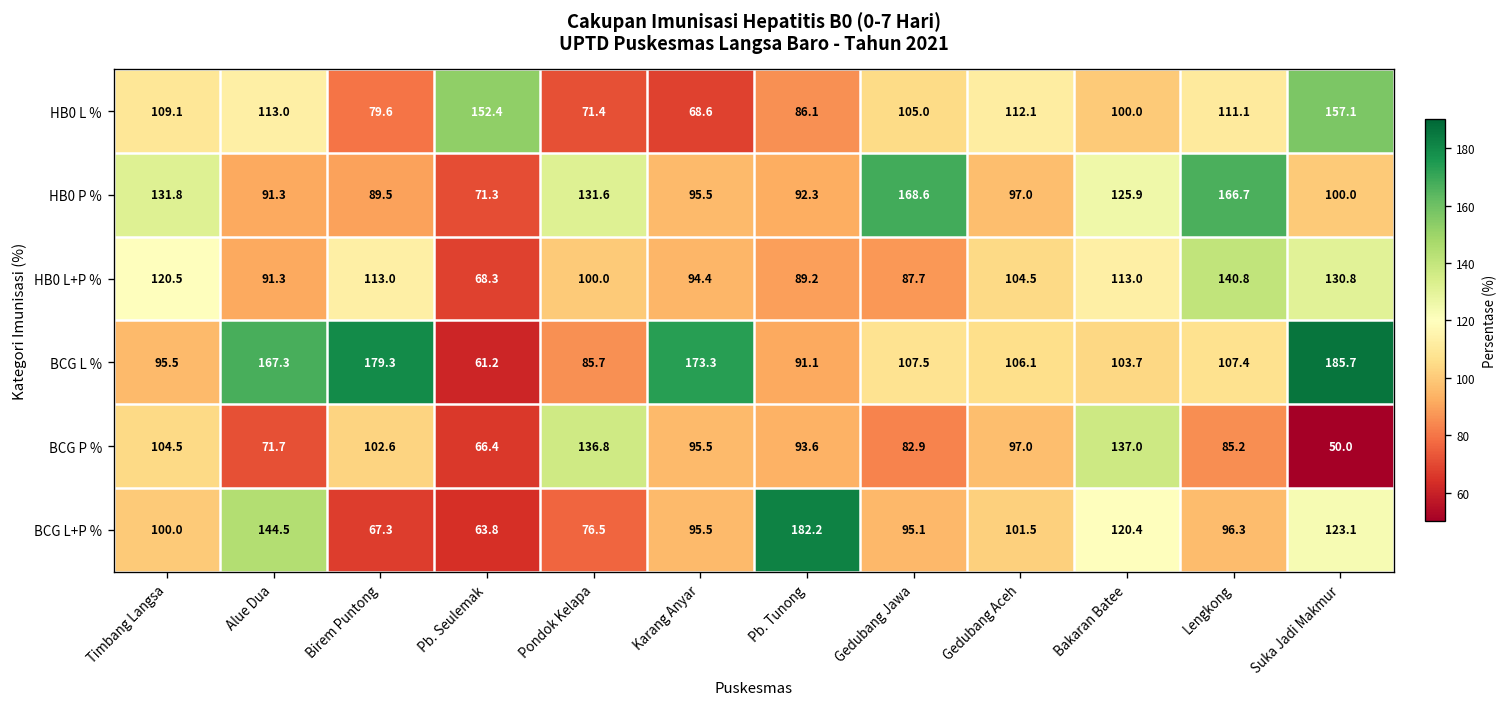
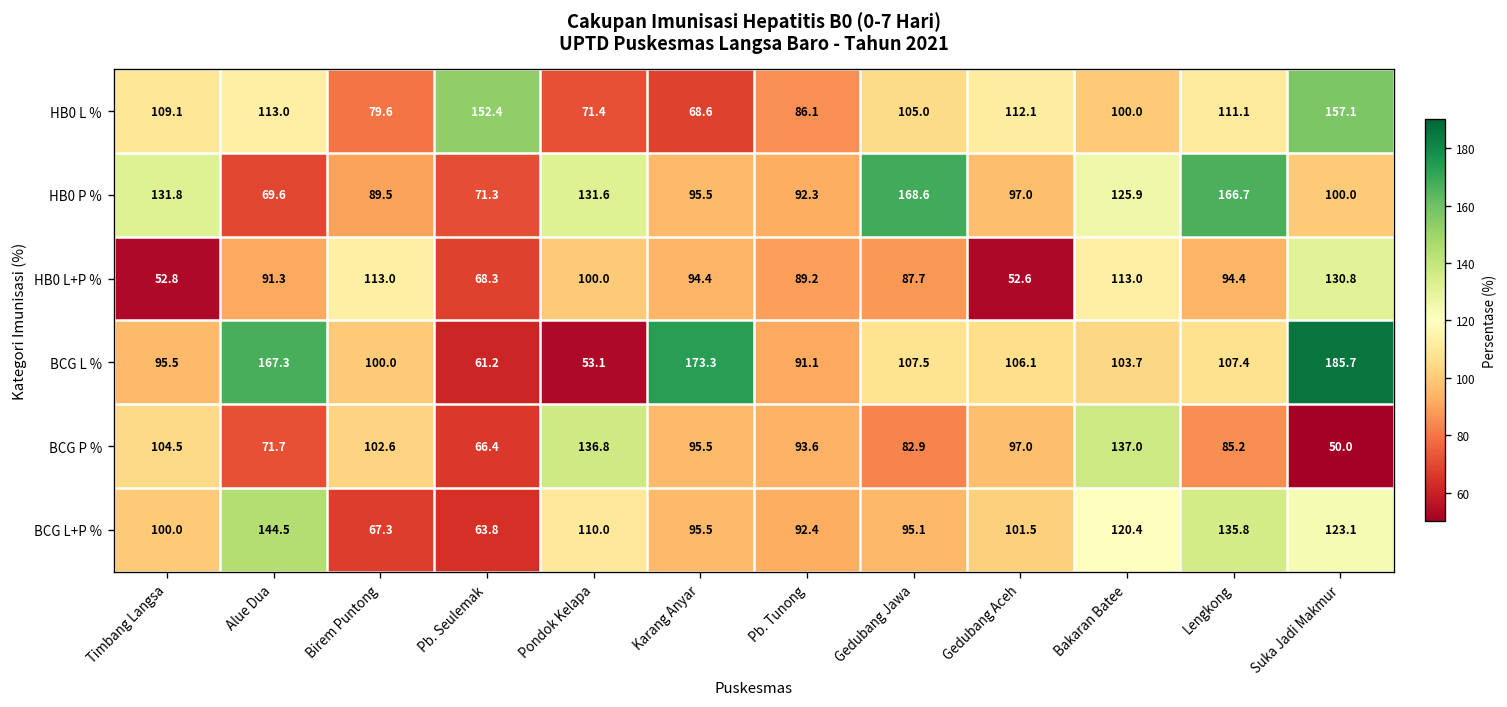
  {
    "HB0 L %": {
      "Timbang Langsa": 109.1,
      "Alue Dua": 113.0,
      "Birem Puntong": 79.6,
      "Pb. Seulemak": 152.4,
      "Pondok Kelapa": 71.4,
      "Karang Anyar": 68.6,
      "Pb. Tunong": 86.1,
      "Gedubang Jawa": 105.0,
      "Gedubang Aceh": 112.1,
      "Bakaran Batee": 100.0,
      "Lengkong": 111.1,
      "Suka Jadi Makmur": 157.1
    },
    "HB0 P %": {
      "Timbang Langsa": 131.8,
-     "Alue Dua": 91.3,
+     "Alue Dua": 69.6,
      "Birem Puntong": 89.5,
      "Pb. Seulemak": 71.3,
      "Pondok Kelapa": 131.6,
      "Karang Anyar": 95.5,
      "Pb. Tunong": 92.3,
      "Gedubang Jawa": 168.6,
      "Gedubang Aceh": 97.0,
      "Bakaran Batee": 125.9,
      "Lengkong": 166.7,
      "Suka Jadi Makmur": 100.0
    },
    "HB0 L+P %": {
-     "Timbang Langsa": 120.5,
+     "Timbang Langsa": 52.8,
      "Alue Dua": 91.3,
      "Birem Puntong": 113.0,
      "Pb. Seulemak": 68.3,
      "Pondok Kelapa": 100.0,
      "Karang Anyar": 94.4,
      "Pb. Tunong": 89.2,
      "Gedubang Jawa": 87.7,
-     "Gedubang Aceh": 104.5,
+     "Gedubang Aceh": 52.6,
      "Bakaran Batee": 113.0,
-     "Lengkong": 140.8,
+     "Lengkong": 94.4,
      "Suka Jadi Makmur": 130.8
    },
    "BCG L %": {
      "Timbang Langsa": 95.5,
      "Alue Dua": 167.3,
-     "Birem Puntong": 179.3,
+     "Birem Puntong": 100.0,
      "Pb. Seulemak": 61.2,
-     "Pondok Kelapa": 85.7,
+     "Pondok Kelapa": 53.1,
      "Karang Anyar": 173.3,
      "Pb. Tunong": 91.1,
      "Gedubang Jawa": 107.5,
      "Gedubang Aceh": 106.1,
      "Bakaran Batee": 103.7,
      "Lengkong": 107.4,
      "Suka Jadi Makmur": 185.7
    },
    "BCG P %": {
      "Timbang Langsa": 104.5,
      "Alue Dua": 71.7,
      "Birem Puntong": 102.6,
      "Pb. Seulemak": 66.4,
      "Pondok Kelapa": 136.8,
      "Karang Anyar": 95.5,
      "Pb. Tunong": 93.6,
      "Gedubang Jawa": 82.9,
      "Gedubang Aceh": 97.0,
      "Bakaran Batee": 137.0,
      "Lengkong": 85.2,
      "Suka Jadi Makmur": 50.0
    },
    "BCG L+P %": {
      "Timbang Langsa": 100.0,
      "Alue Dua": 144.5,
      "Birem Puntong": 67.3,
      "Pb. Seulemak": 63.8,
-     "Pondok Kelapa": 76.5,
+     "Pondok Kelapa": 110.0,
      "Karang Anyar": 95.5,
-     "Pb. Tunong": 182.2,
+     "Pb. Tunong": 92.4,
      "Gedubang Jawa": 95.1,
      "Gedubang Aceh": 101.5,
      "Bakaran Batee": 120.4,
-     "Lengkong": 96.3,
+     "Lengkong": 135.8,
      "Suka Jadi Makmur": 123.1
    }
  }
